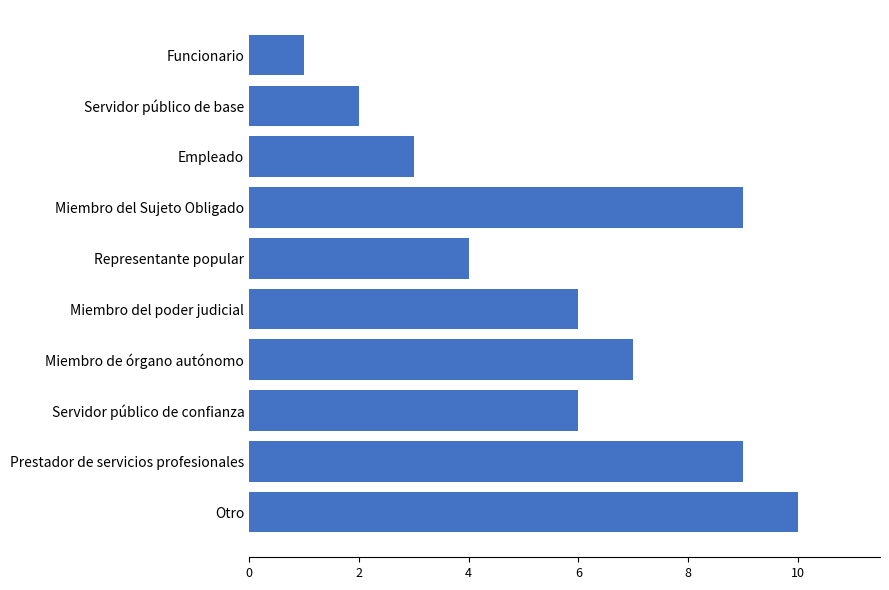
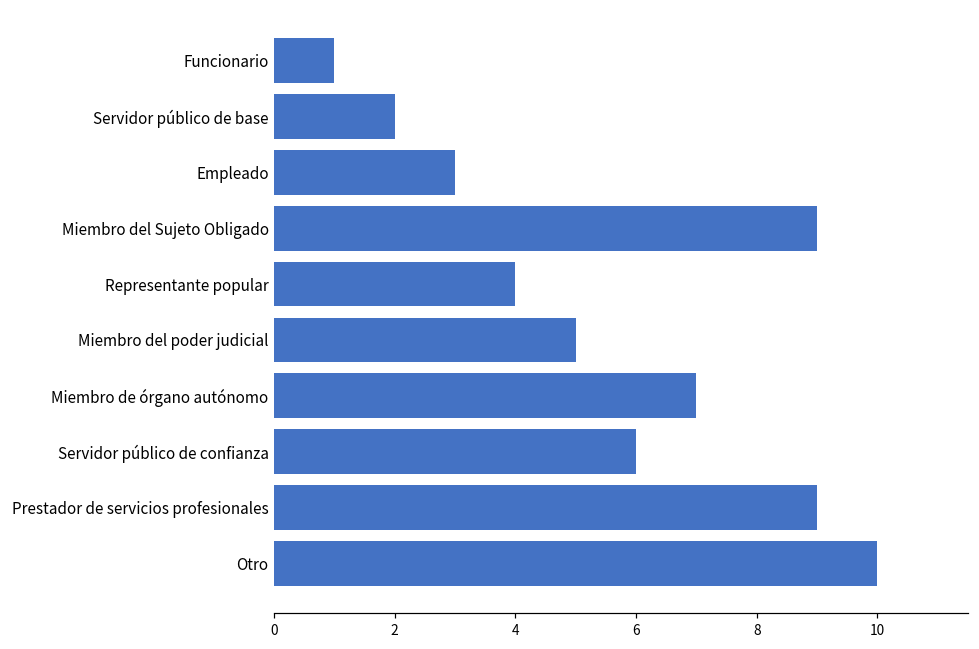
  {
    "Funcionario": 1,
    "Servidor público de base": 2,
    "Empleado": 3,
    "Miembro del Sujeto Obligado": 9,
    "Representante popular": 4,
-   "Miembro del poder judicial": 6,
+   "Miembro del poder judicial": 5,
    "Miembro de órgano autónomo": 7,
    "Servidor público de confianza": 6,
    "Prestador de servicios profesionales": 9,
    "Otro": 10
  }
